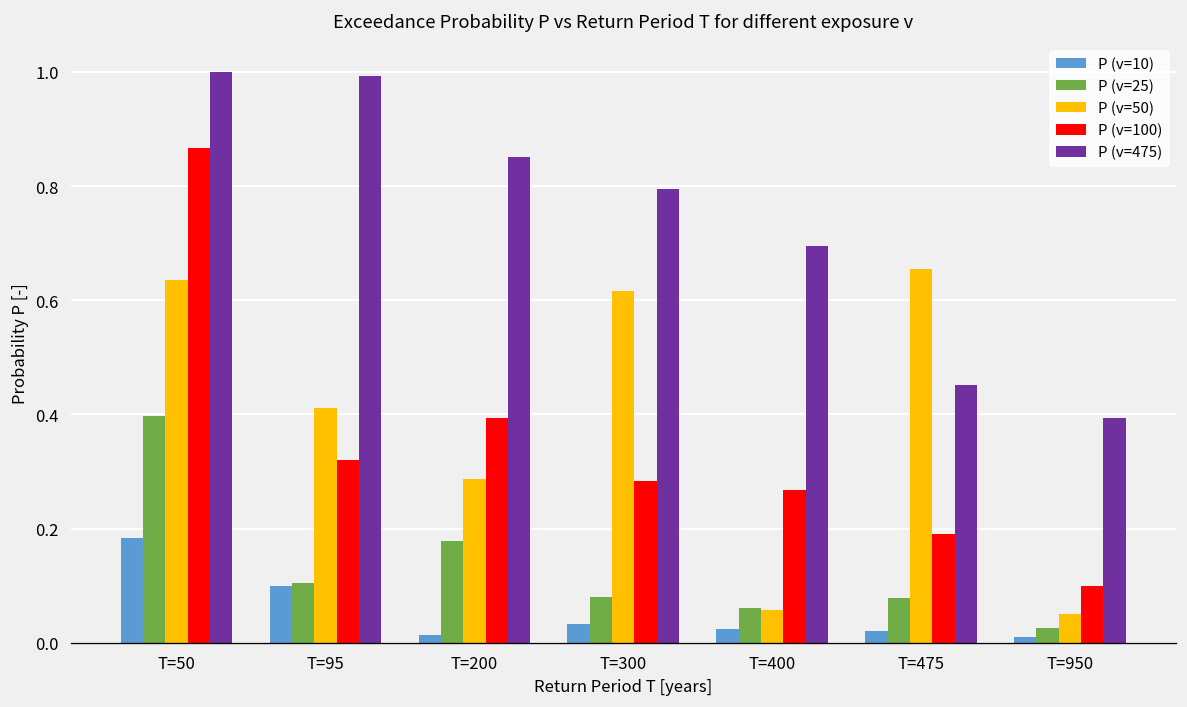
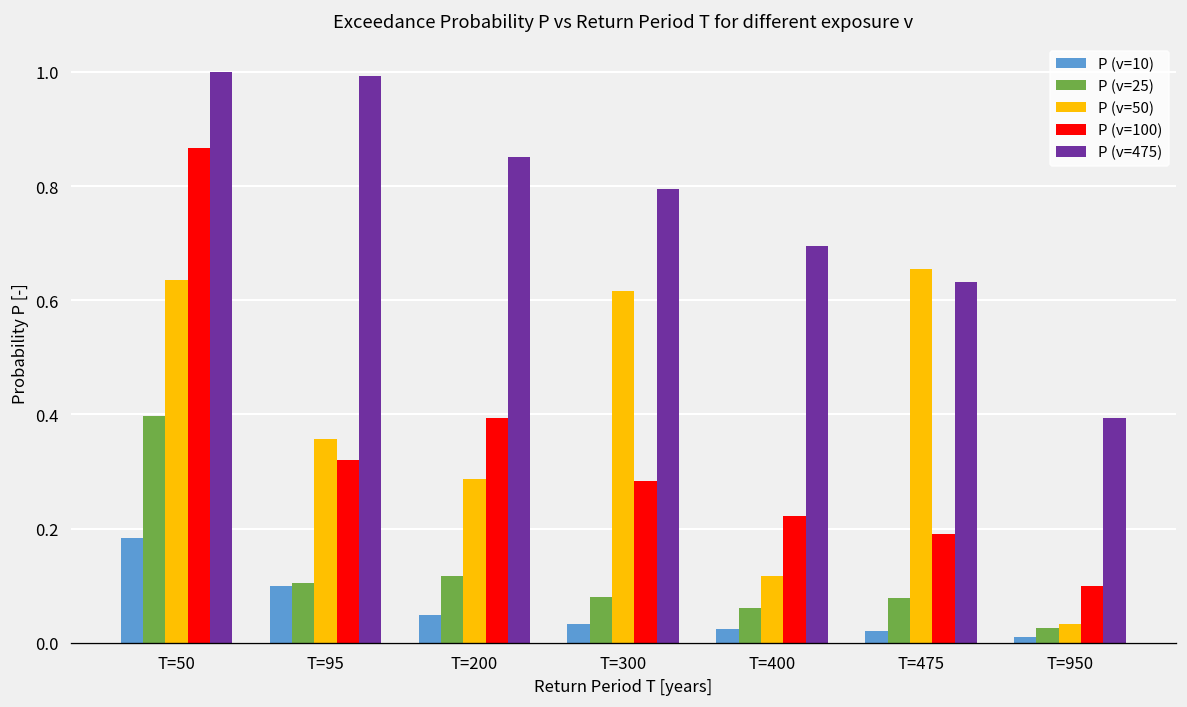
  {
    "P (v=10)": {
      "T=50": 0.18,
      "T=95": 0.10,
-     "T=200": 0.01,
+     "T=200": 0.05,
      "T=300": 0.03,
      "T=400": 0.02,
      "T=475": 0.02,
      "T=950": 0.01
    },
    "P (v=25)": {
      "T=50": 0.40,
      "T=95": 0.10,
-     "T=200": 0.18,
+     "T=200": 0.12,
      "T=300": 0.08,
      "T=400": 0.06,
      "T=475": 0.08,
      "T=950": 0.03
    },
    "P (v=50)": {
      "T=50": 0.64,
-     "T=95": 0.41,
+     "T=95": 0.36,
      "T=200": 0.29,
      "T=300": 0.62,
-     "T=400": 0.06,
+     "T=400": 0.12,
      "T=475": 0.66,
-     "T=950": 0.05
+     "T=950": 0.03
    },
    "P (v=100)": {
      "T=50": 0.87,
      "T=95": 0.32,
      "T=200": 0.39,
      "T=300": 0.28,
-     "T=400": 0.27,
+     "T=400": 0.22,
      "T=475": 0.19,
      "T=950": 0.10
    },
    "P (v=475)": {
      "T=50": 1.00,
      "T=95": 0.99,
      "T=200": 0.85,
      "T=300": 0.80,
      "T=400": 0.70,
-     "T=475": 0.45,
+     "T=475": 0.63,
      "T=950": 0.39
    }
  }
